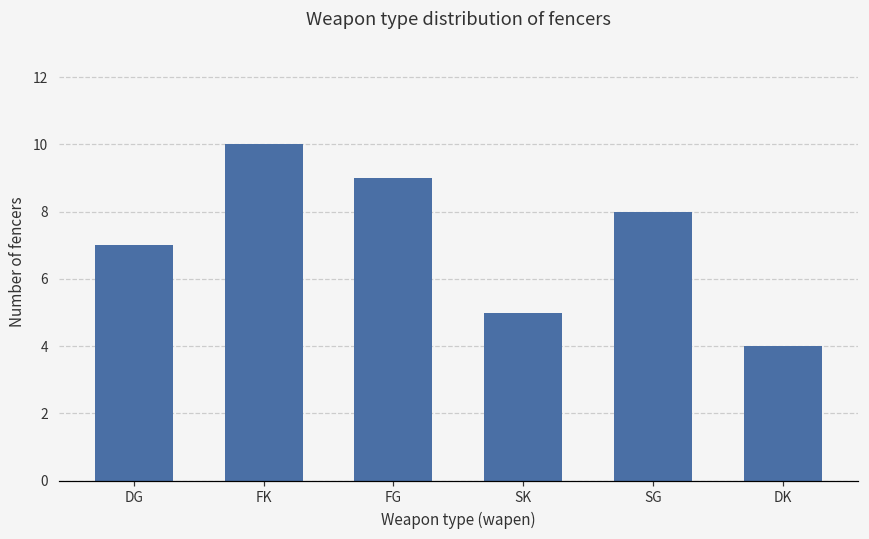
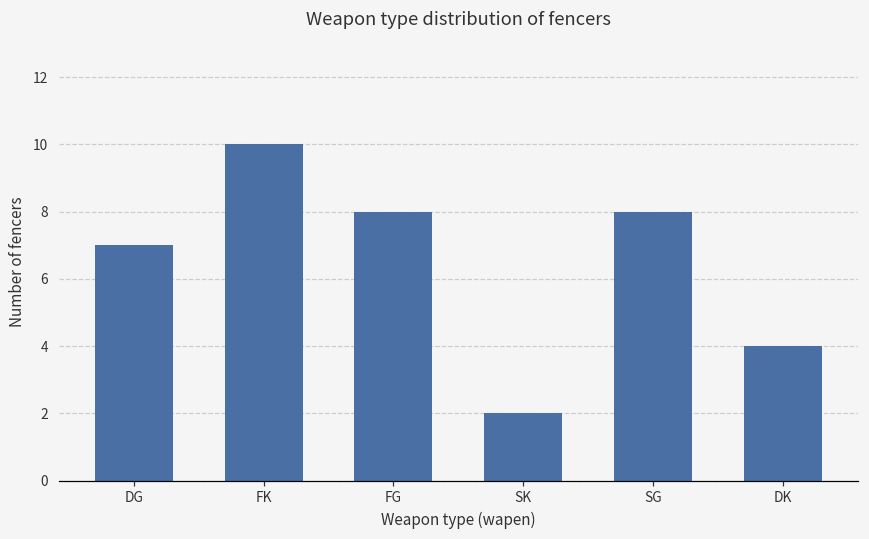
  {
    "DG": 7,
    "FK": 10,
-   "FG": 9,
-   "SK": 5,
+   "FG": 8,
+   "SK": 2,
    "SG": 8,
    "DK": 4
  }
